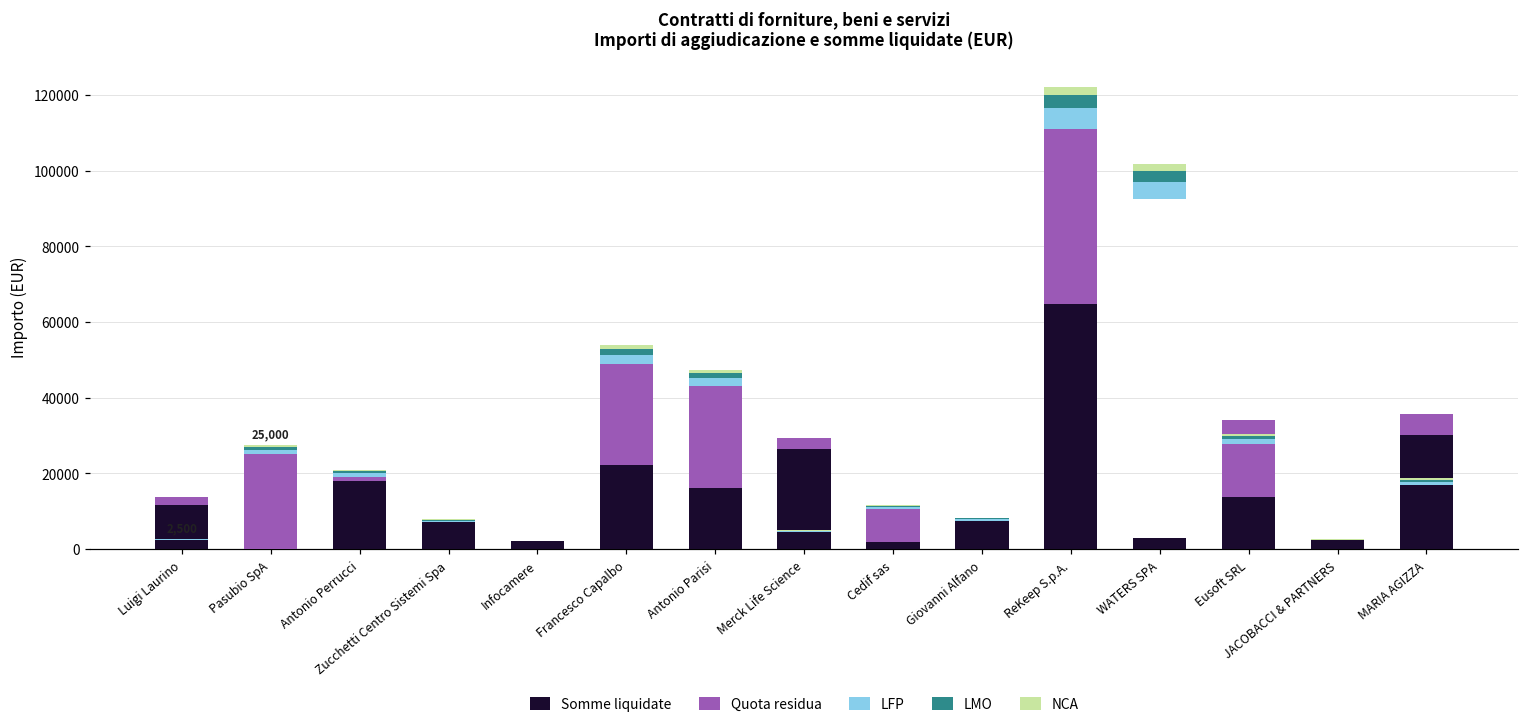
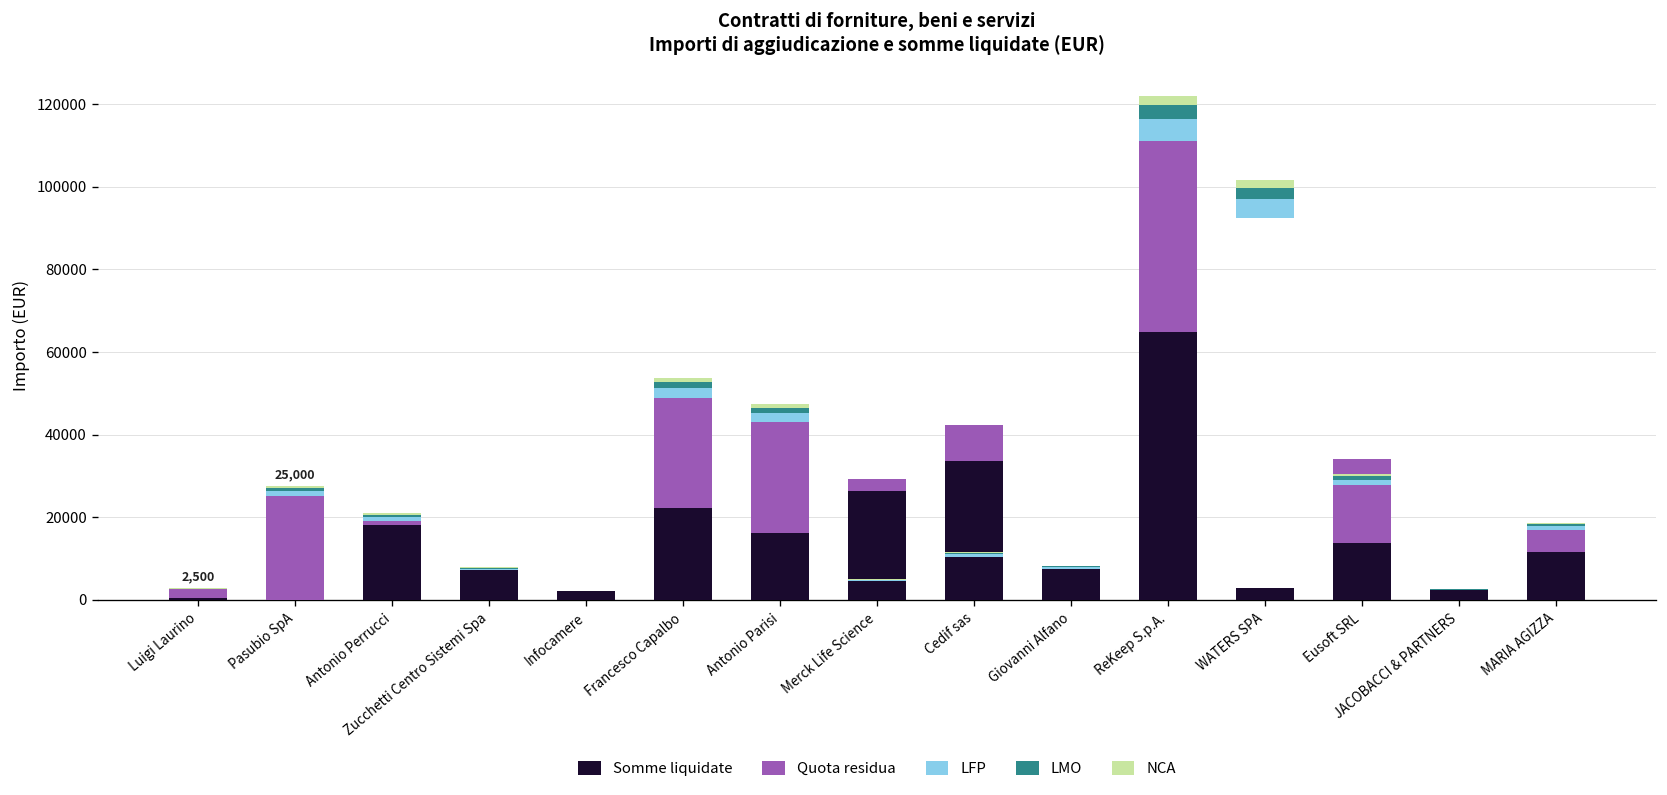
  {
    "Somme liquidate": {
-     "Luigi Laurino": "12000",
+     "Luigi Laurino": "1000",
      "Pasubio SpA": "0",
      "Antonio Perrucci": "18000",
      "Zucchetti Centro Sistemi Spa": "7000",
      "Infocamere": "2000",
      "Francesco Capalbo": "22000",
      "Antonio Parisi": "16000",
      "Merck Life Science": "26000",
-     "Cedif sas": "2000",
+     "Cedif sas": "34000",
      "Giovanni Alfano": "8000",
      "ReKeep S.p.A.": "65000",
      "WATERS SPA": "3000",
      "Eusoft SRL": "14000",
      "JACOBACCI & PARTNERS": "2000",
-     "MARIA AGIZZA": "30000"
+     "MARIA AGIZZA": "12000"
    },
    "Quota residua": {
      "Pasubio SpA": "25,000"
    },
    "LFP": {
      "Pasubio SpA": "1000",
      "Antonio Perrucci": "1000",
      "Francesco Capalbo": "2000",
      "Antonio Parisi": "2000",
      "ReKeep S.p.A.": "6000"
    },
    "LMO": {
      "Pasubio SpA": "1000",
      "Francesco Capalbo": "1000",
      "Antonio Parisi": "1000",
      "ReKeep S.p.A.": "3000",
      "WATERS SPA": "3000"
    },
    "NCA": {
      "Francesco Capalbo": "1000",
      "Antonio Parisi": "1000",
      "ReKeep S.p.A.": "2000",
      "WATERS SPA": "2000"
    }
  }
